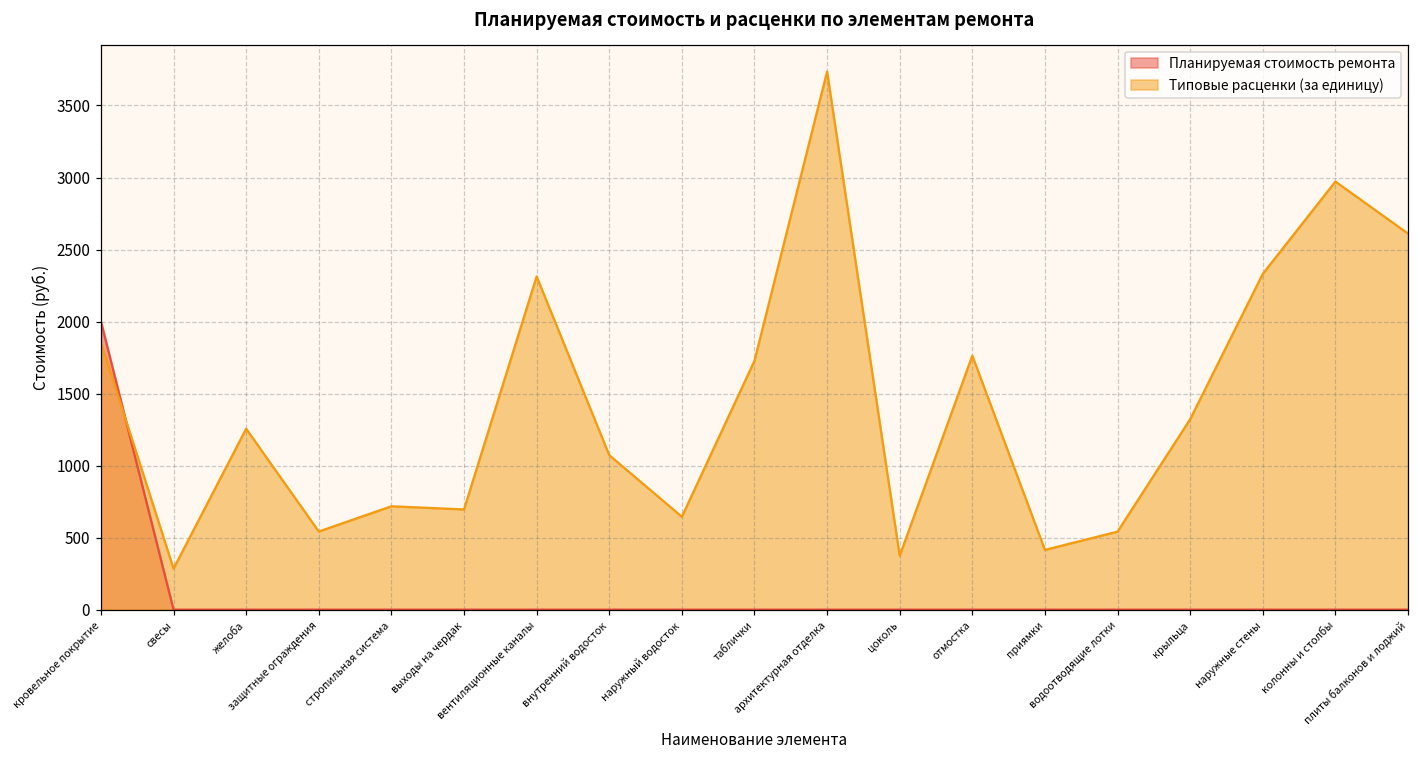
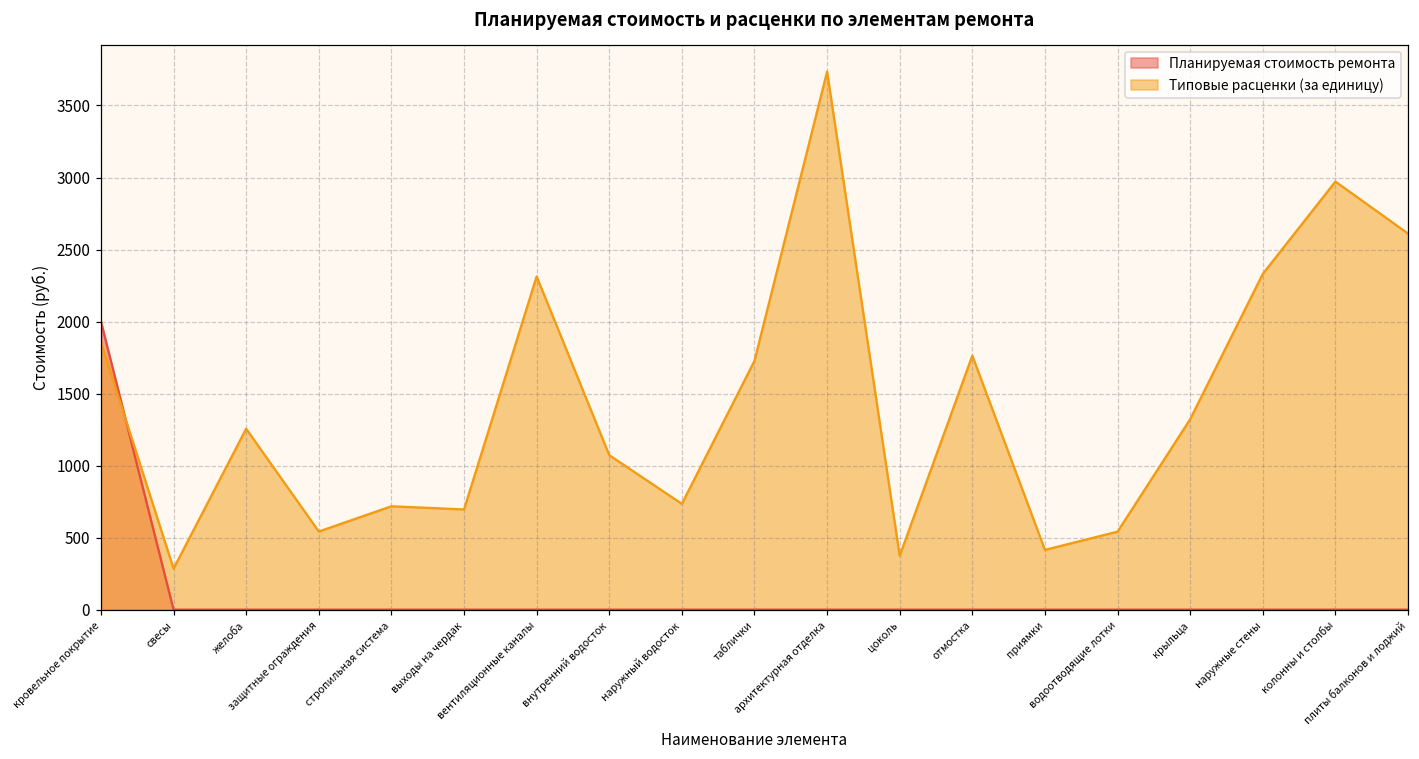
  {
    "Планируемая стоимость ремонта": {
      "кровельное покрытие": 2000,
      "свесы": 0,
      "желоба": 0,
      "защитные ограждения": 0,
      "стропильная система": 0,
      "выходы на чердак": 0,
      "вентиляционные каналы": 0,
      "внутренний водосток": 0,
      "наружный водосток": 0,
      "таблички": 0,
      "архитектурная отделка": 0,
      "цоколь": 0,
      "отмостка": 0,
      "приямки": 0,
      "водоотводящие лотки": 0,
      "крыльца": 0,
      "наружные стены": 0,
      "колонны и столбы": 0,
      "плиты балконов и лоджий": 0
    },
    "Типовые расценки (за единицу)": {
      "кровельное покрытие": 1860,
      "свесы": 280,
      "желоба": 1260,
      "защитные ограждения": 540,
      "стропильная система": 720,
      "выходы на чердак": 700,
      "вентиляционные каналы": 2310,
      "внутренний водосток": 1070,
-     "наружный водосток": 640,
+     "наружный водосток": 730,
      "таблички": 1730,
      "архитектурная отделка": 3740,
      "цоколь": 370,
      "отмостка": 1760,
      "приямки": 410,
      "водоотводящие лотки": 540,
      "крыльца": 1320,
      "наружные стены": 2330,
      "колонны и столбы": 2970,
      "плиты балконов и лоджий": 2610
    }
  }
